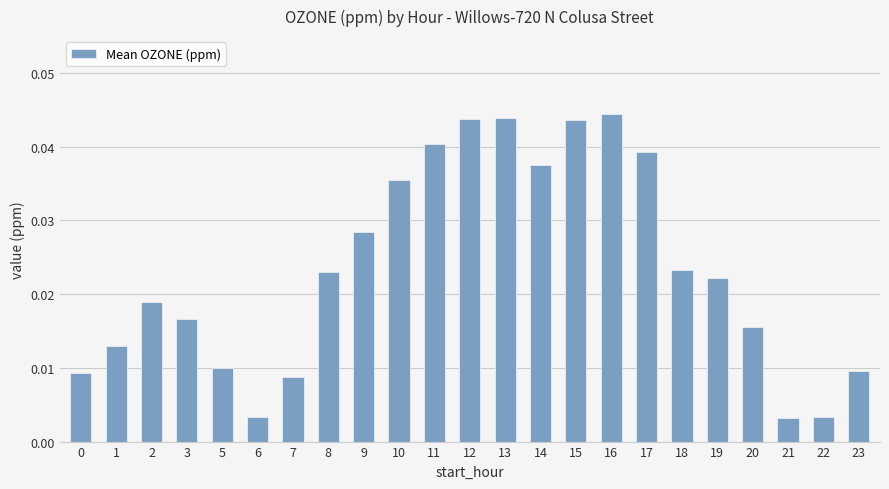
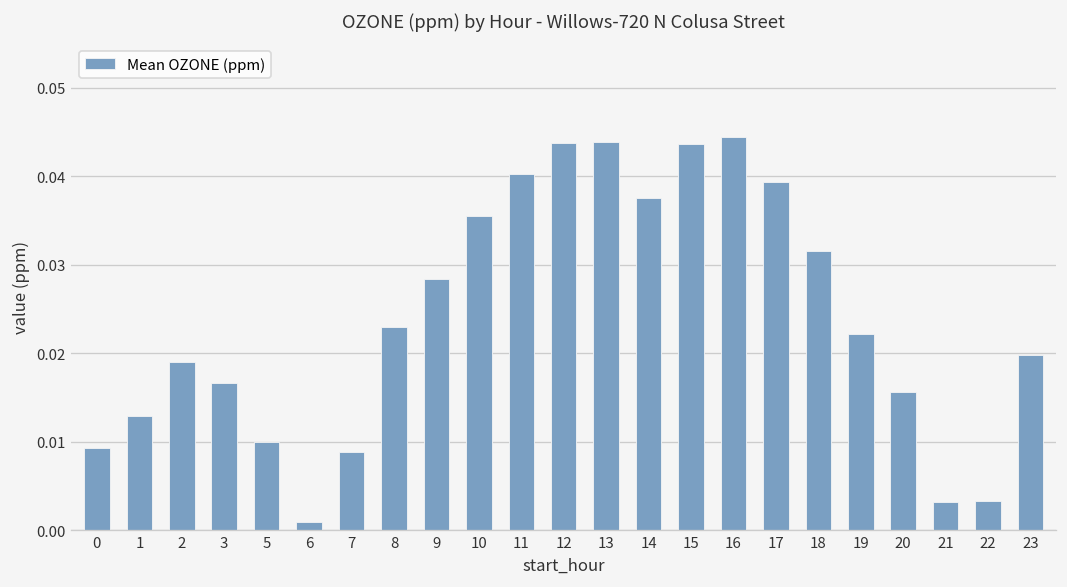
  {
    "0": 0.009,
    "1": 0.013,
    "2": 0.019,
    "3": 0.017,
    "5": 0.010,
-   "6": 0.003,
+   "6": 0.001,
    "7": 0.009,
    "8": 0.023,
    "9": 0.028,
    "10": 0.036,
    "11": 0.040,
    "12": 0.044,
    "13": 0.044,
    "14": 0.038,
    "15": 0.044,
    "16": 0.044,
    "17": 0.039,
-   "18": 0.023,
+   "18": 0.032,
    "19": 0.022,
    "20": 0.016,
    "21": 0.003,
    "22": 0.003,
-   "23": 0.010
+   "23": 0.020
  }
